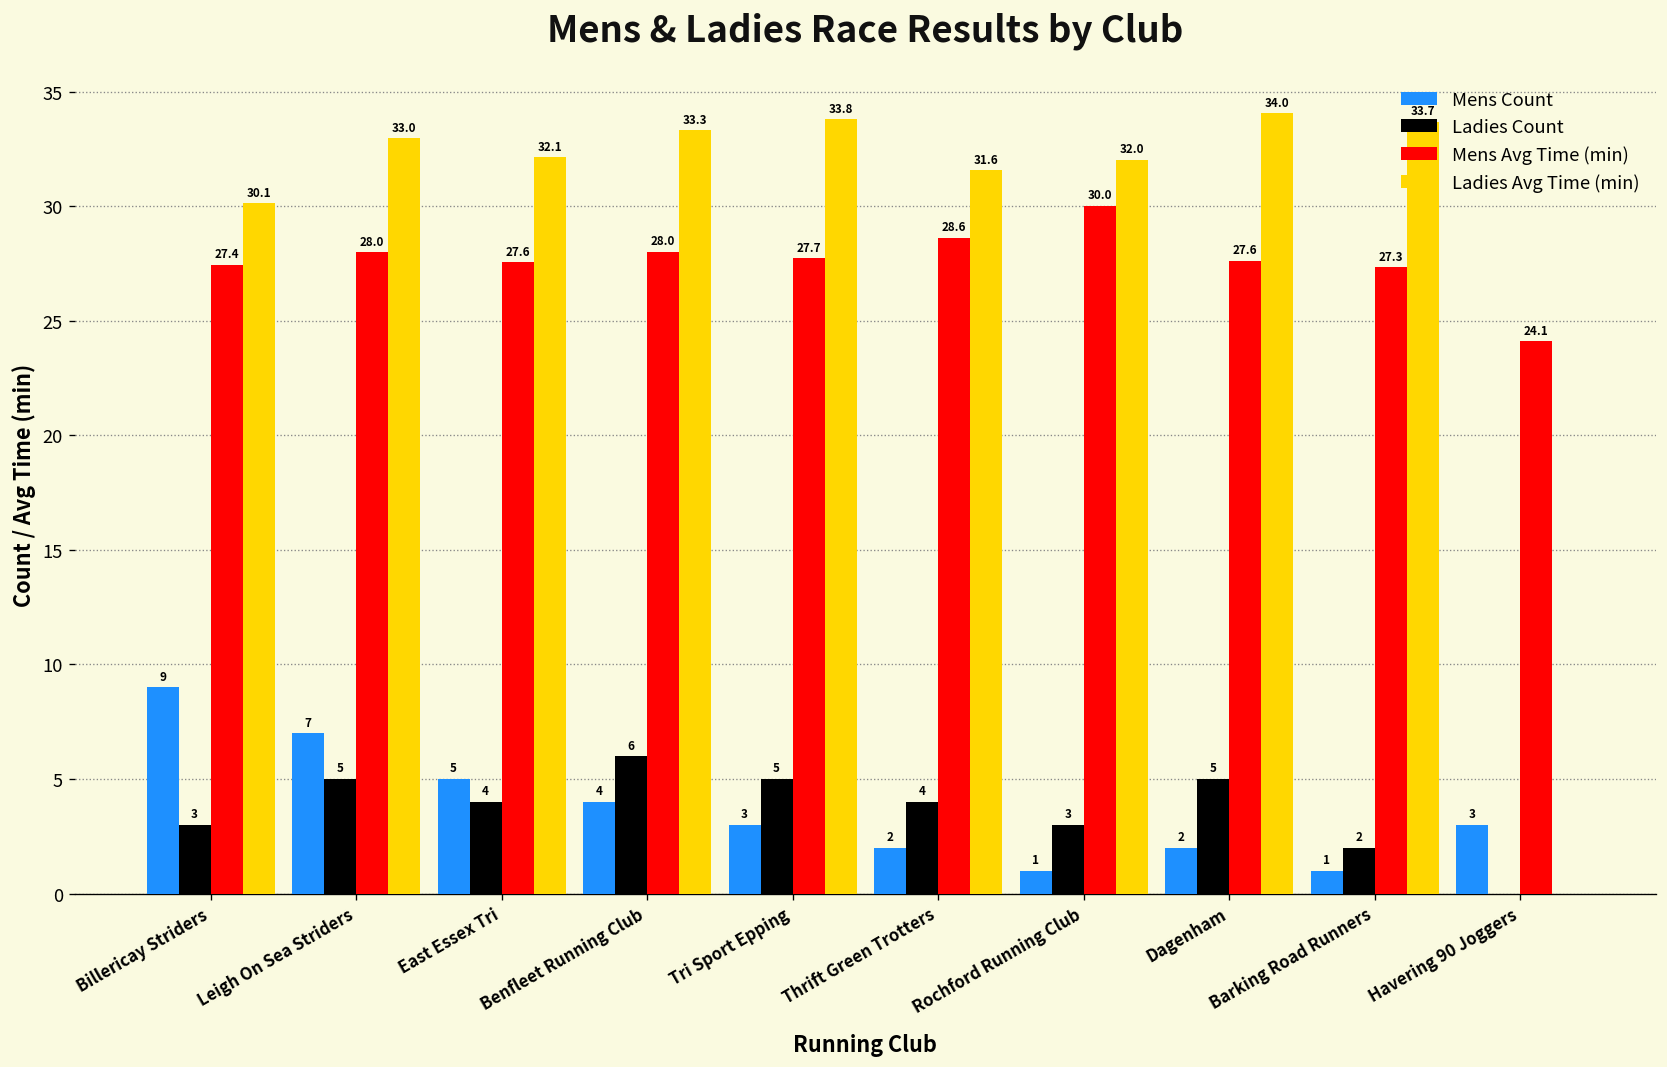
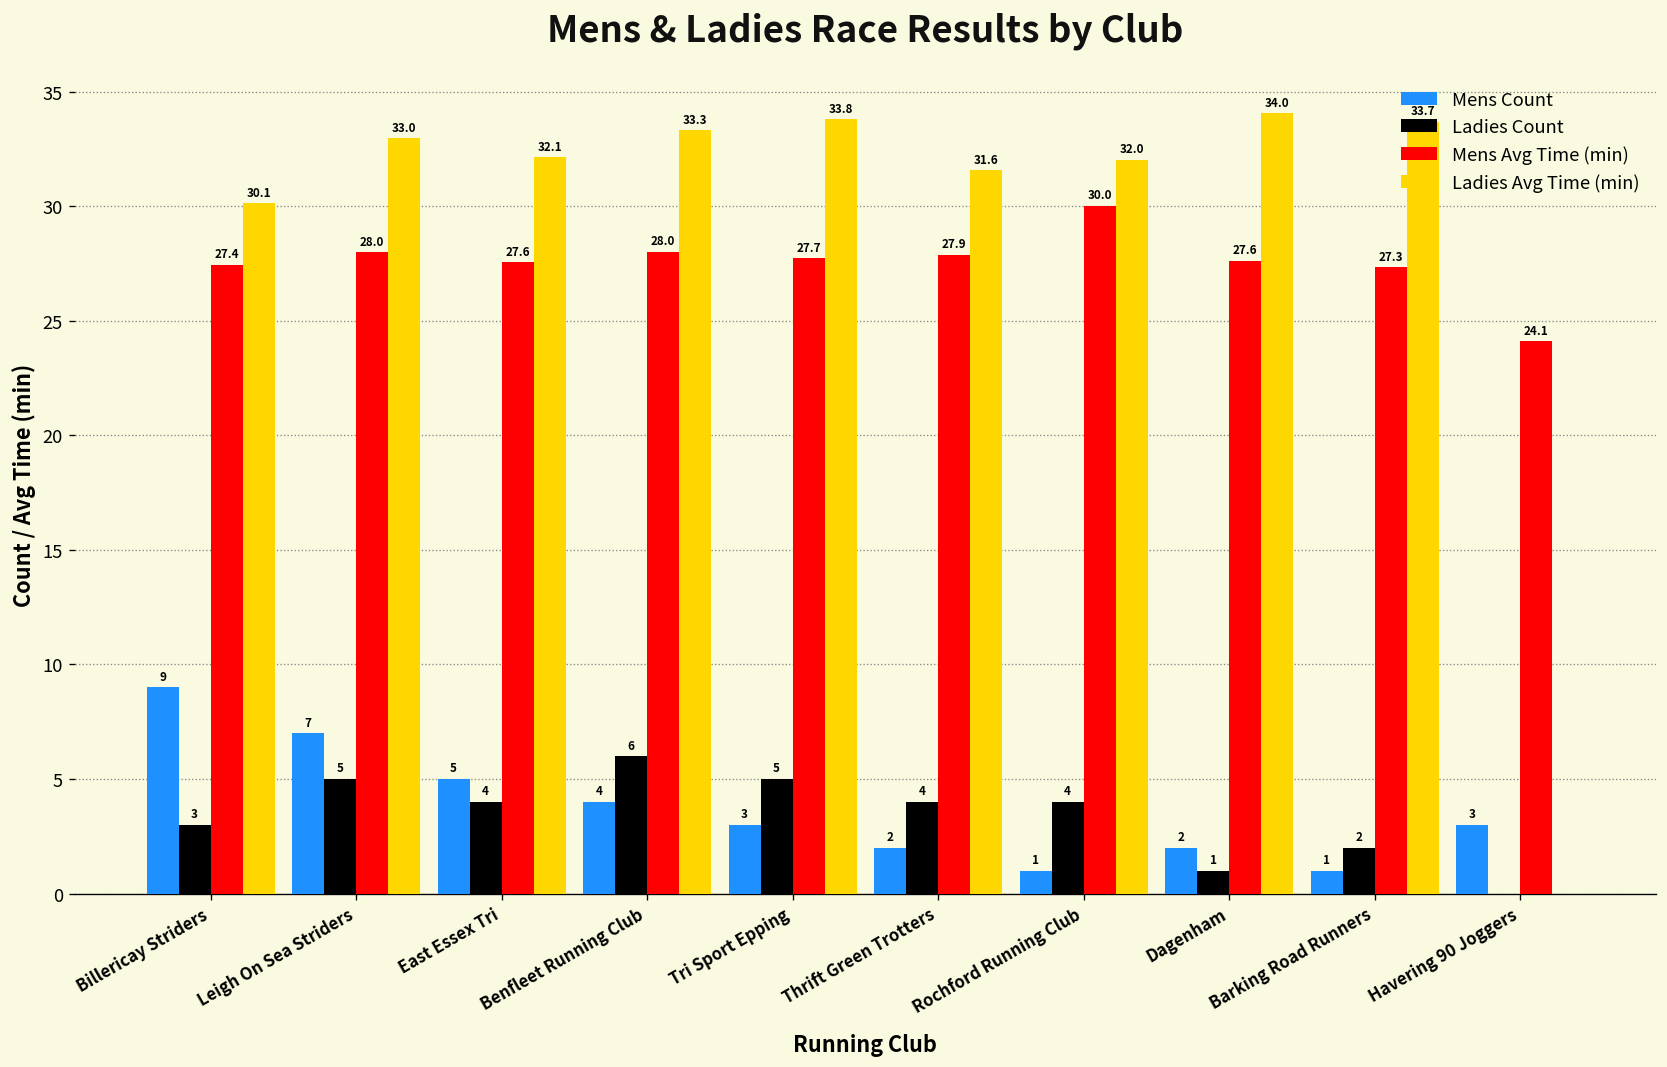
  {
    "Mens Count": {
      "Billericay Striders": 9,
      "Leigh On Sea Striders": 7,
      "East Essex Tri": 5,
      "Benfleet Running Club": 4,
      "Tri Sport Epping": 3,
      "Thrift Green Trotters": 2,
      "Rochford Running Club": 1,
      "Dagenham": 2,
      "Barking Road Runners": 1,
      "Havering 90 Joggers": 3
    },
    "Ladies Count": {
      "Billericay Striders": 3,
      "Leigh On Sea Striders": 5,
      "East Essex Tri": 4,
      "Benfleet Running Club": 6,
      "Tri Sport Epping": 5,
      "Thrift Green Trotters": 4,
-     "Rochford Running Club": 3,
-     "Dagenham": 5,
+     "Rochford Running Club": 4,
+     "Dagenham": 1,
      "Barking Road Runners": 2
    },
    "Mens Avg Time (min)": {
      "Billericay Striders": 27.4,
      "Leigh On Sea Striders": 28.0,
      "East Essex Tri": 27.6,
      "Benfleet Running Club": 28.0,
      "Tri Sport Epping": 27.7,
-     "Thrift Green Trotters": 28.6,
+     "Thrift Green Trotters": 27.9,
      "Rochford Running Club": 30.0,
      "Dagenham": 27.6,
      "Barking Road Runners": 27.3,
      "Havering 90 Joggers": 24.1
    },
    "Ladies Avg Time (min)": {
      "Billericay Striders": 30.1,
      "Leigh On Sea Striders": 33.0,
      "East Essex Tri": 32.1,
      "Benfleet Running Club": 33.3,
      "Tri Sport Epping": 33.8,
      "Thrift Green Trotters": 31.6,
      "Rochford Running Club": 32.0,
      "Dagenham": 34.0,
      "Barking Road Runners": 33.7
    }
  }
